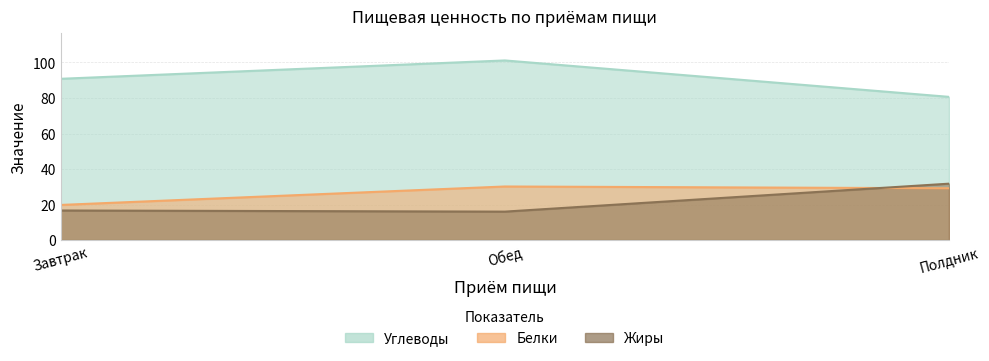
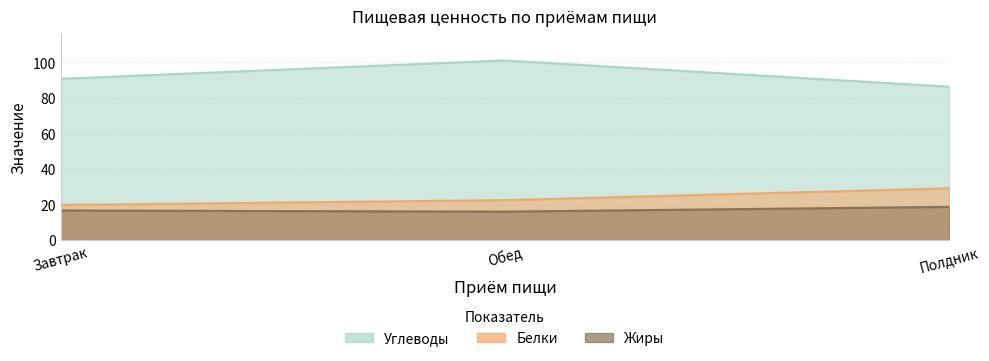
  {
    "Углеводы": {
      "Завтрак": 91,
      "Обед": 101,
-     "Полдник": 81
+     "Полдник": 86
    },
    "Белки": {
      "Завтрак": 20,
-     "Обед": 30,
+     "Обед": 23,
      "Полдник": 29
    },
    "Жиры": {
      "Завтрак": 17,
      "Обед": 16,
-     "Полдник": 32
+     "Полдник": 19
    }
  }
